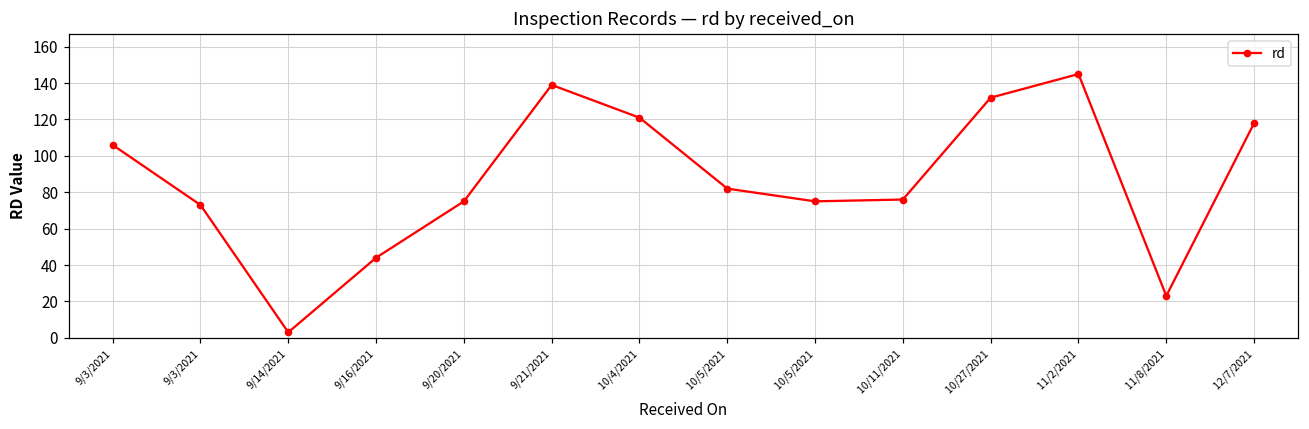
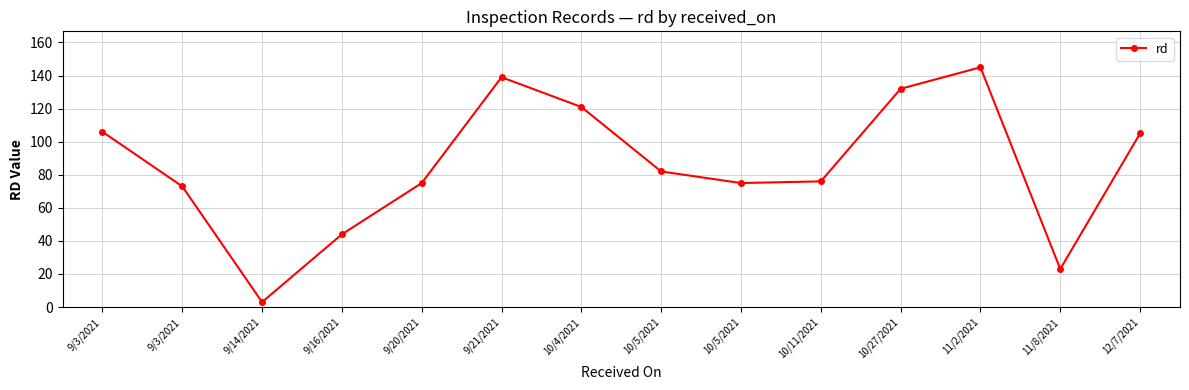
  {
    "9/14/2021": 3,
    "9/16/2021": 44,
    "9/20/2021": 75,
    "9/21/2021": 139,
    "10/4/2021": 121,
    "10/11/2021": 76,
    "10/27/2021": 132,
    "11/2/2021": 145,
    "11/8/2021": 23,
-   "12/7/2021": 118
+   "12/7/2021": 105
  }
